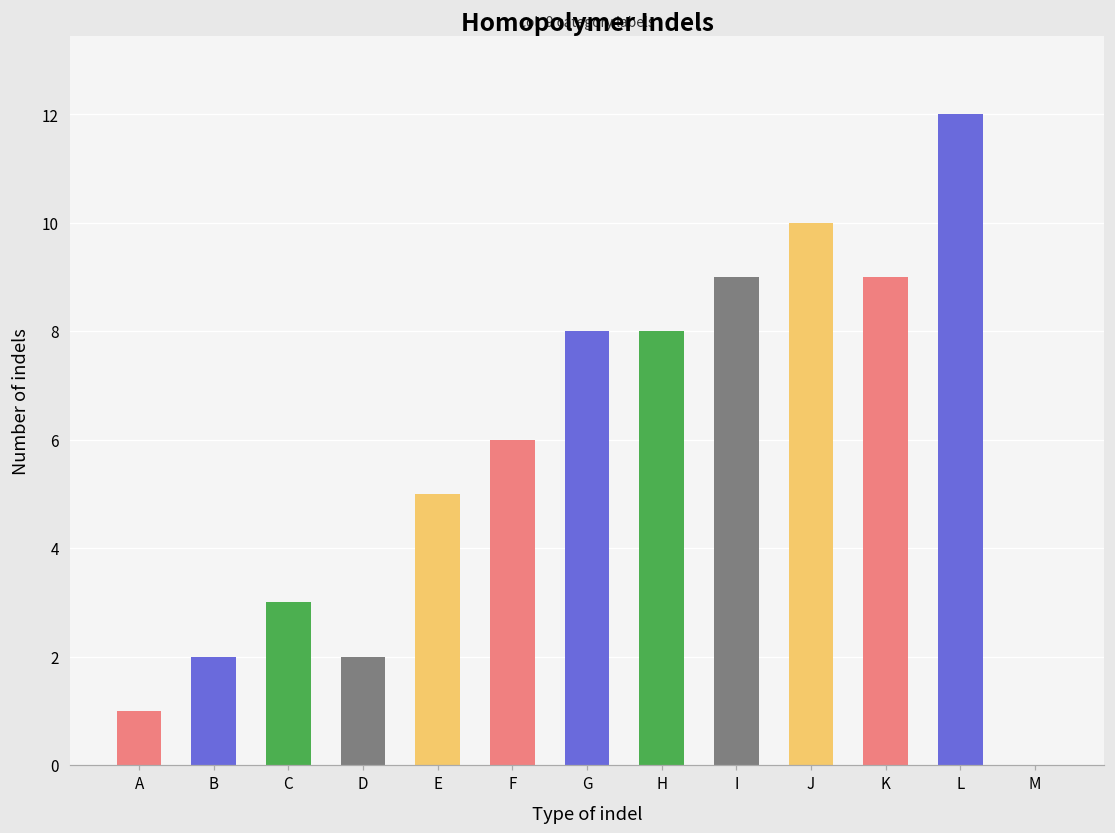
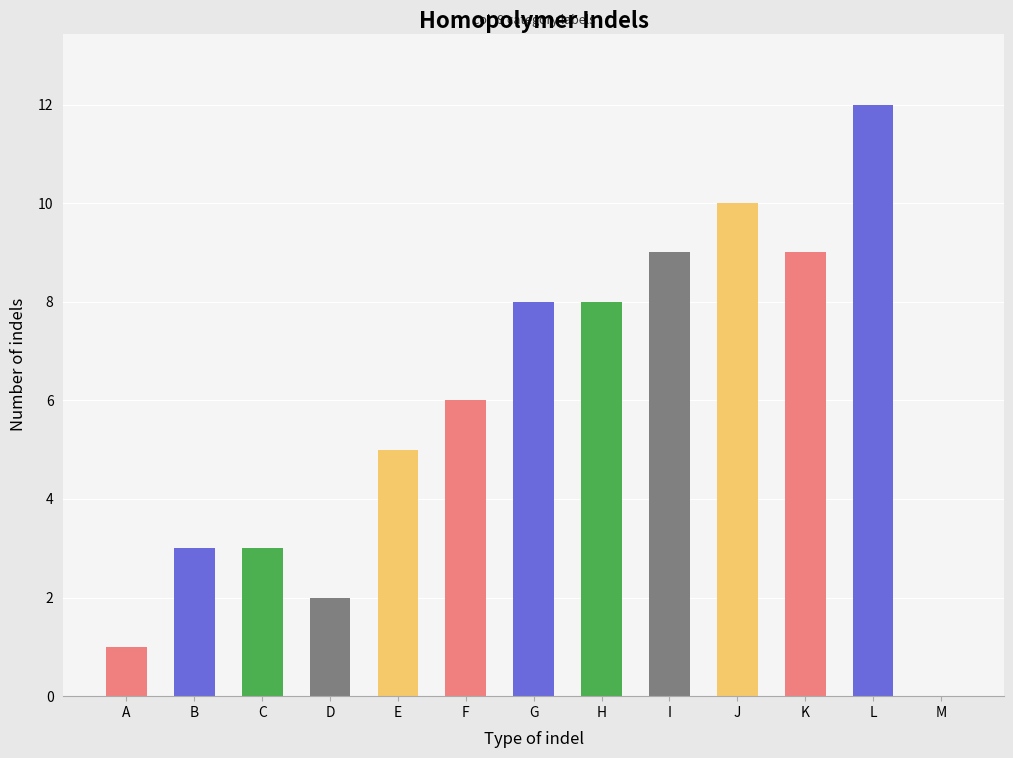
  {
    "A": 1,
-   "B": 2,
+   "B": 3,
    "C": 3,
    "D": 2,
    "E": 5,
    "F": 6,
    "G": 8,
    "H": 8,
    "I": 9,
    "J": 10,
    "K": 9,
    "L": 12
  }
